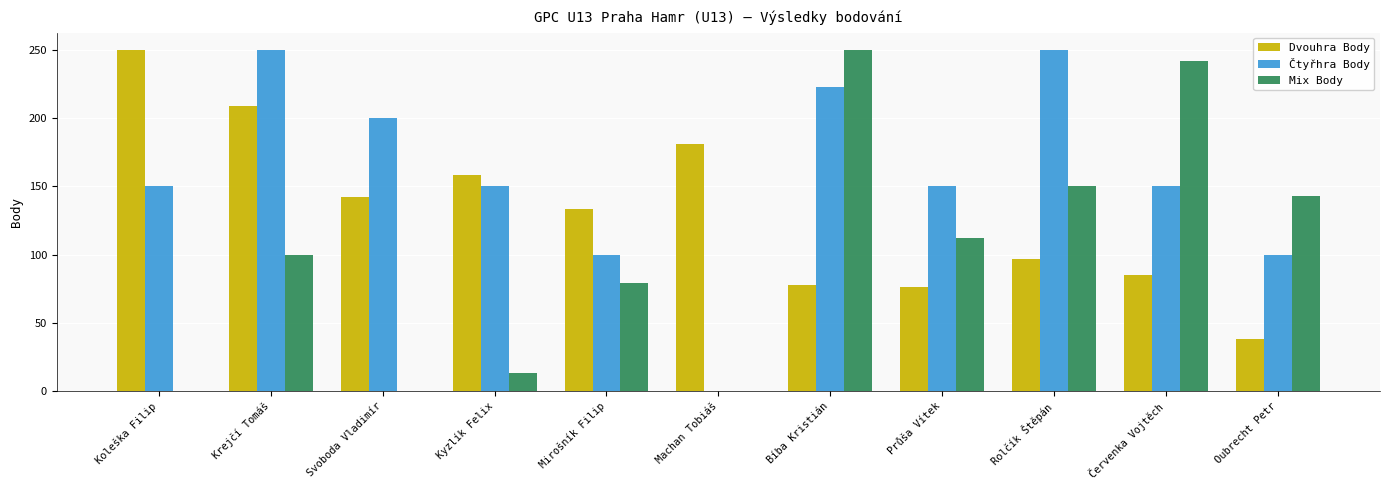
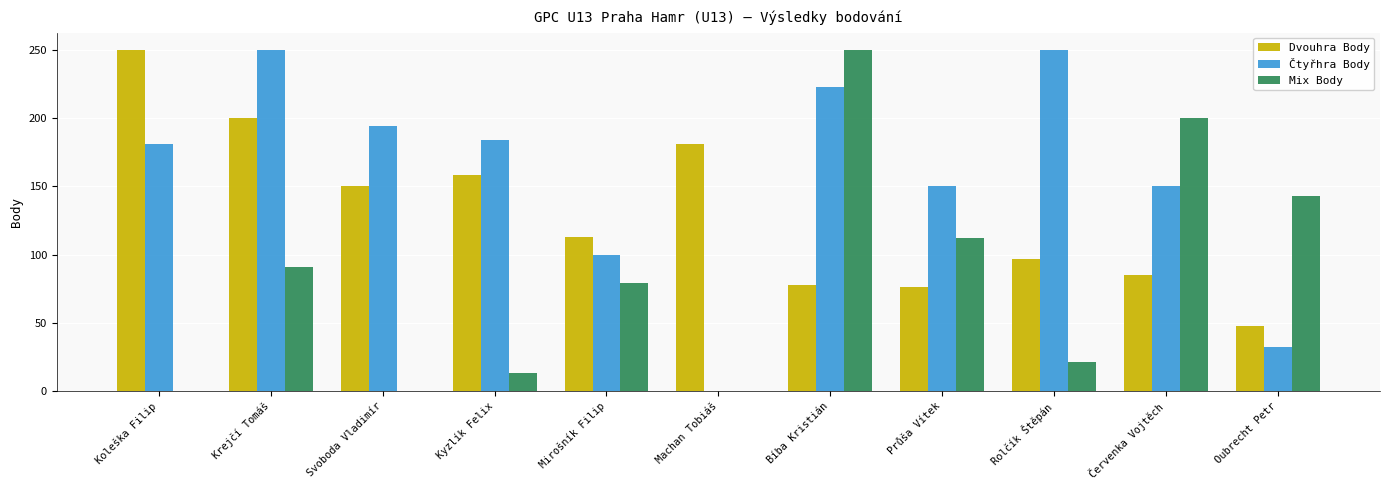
  {
    "Dvouhra Body": {
      "Koleška Filip": 250,
-     "Krejčí Tomáš": 209,
-     "Svoboda Vladimír": 142,
+     "Krejčí Tomáš": 200,
+     "Svoboda Vladimír": 150,
      "Kyzlík Felix": 158,
-     "Mirošník Filip": 133,
+     "Mirošník Filip": 113,
      "Machan Tobiáš": 181,
      "Bíba Kristián": 78,
      "Průša Vítek": 76,
      "Rolčík Štěpán": 97,
      "Červenka Vojtěch": 85,
-     "Oubrecht Petr": 38
+     "Oubrecht Petr": 48
    },
    "Čtyřhra Body": {
-     "Koleška Filip": 150,
+     "Koleška Filip": 181,
      "Krejčí Tomáš": 250,
-     "Svoboda Vladimír": 200,
-     "Kyzlík Felix": 150,
+     "Svoboda Vladimír": 194,
+     "Kyzlík Felix": 184,
      "Mirošník Filip": 100,
      "Machan Tobiáš": 0,
      "Bíba Kristián": 223,
      "Průša Vítek": 150,
      "Rolčík Štěpán": 250,
      "Červenka Vojtěch": 150,
-     "Oubrecht Petr": 100
+     "Oubrecht Petr": 32
    },
    "Mix Body": {
      "Koleška Filip": 0,
-     "Krejčí Tomáš": 100,
+     "Krejčí Tomáš": 91,
      "Svoboda Vladimír": 0,
      "Kyzlík Felix": 13,
      "Mirošník Filip": 79,
      "Machan Tobiáš": 0,
      "Bíba Kristián": 250,
      "Průša Vítek": 112,
-     "Rolčík Štěpán": 150,
-     "Červenka Vojtěch": 242,
+     "Rolčík Štěpán": 21,
+     "Červenka Vojtěch": 200,
      "Oubrecht Petr": 143
    }
  }
